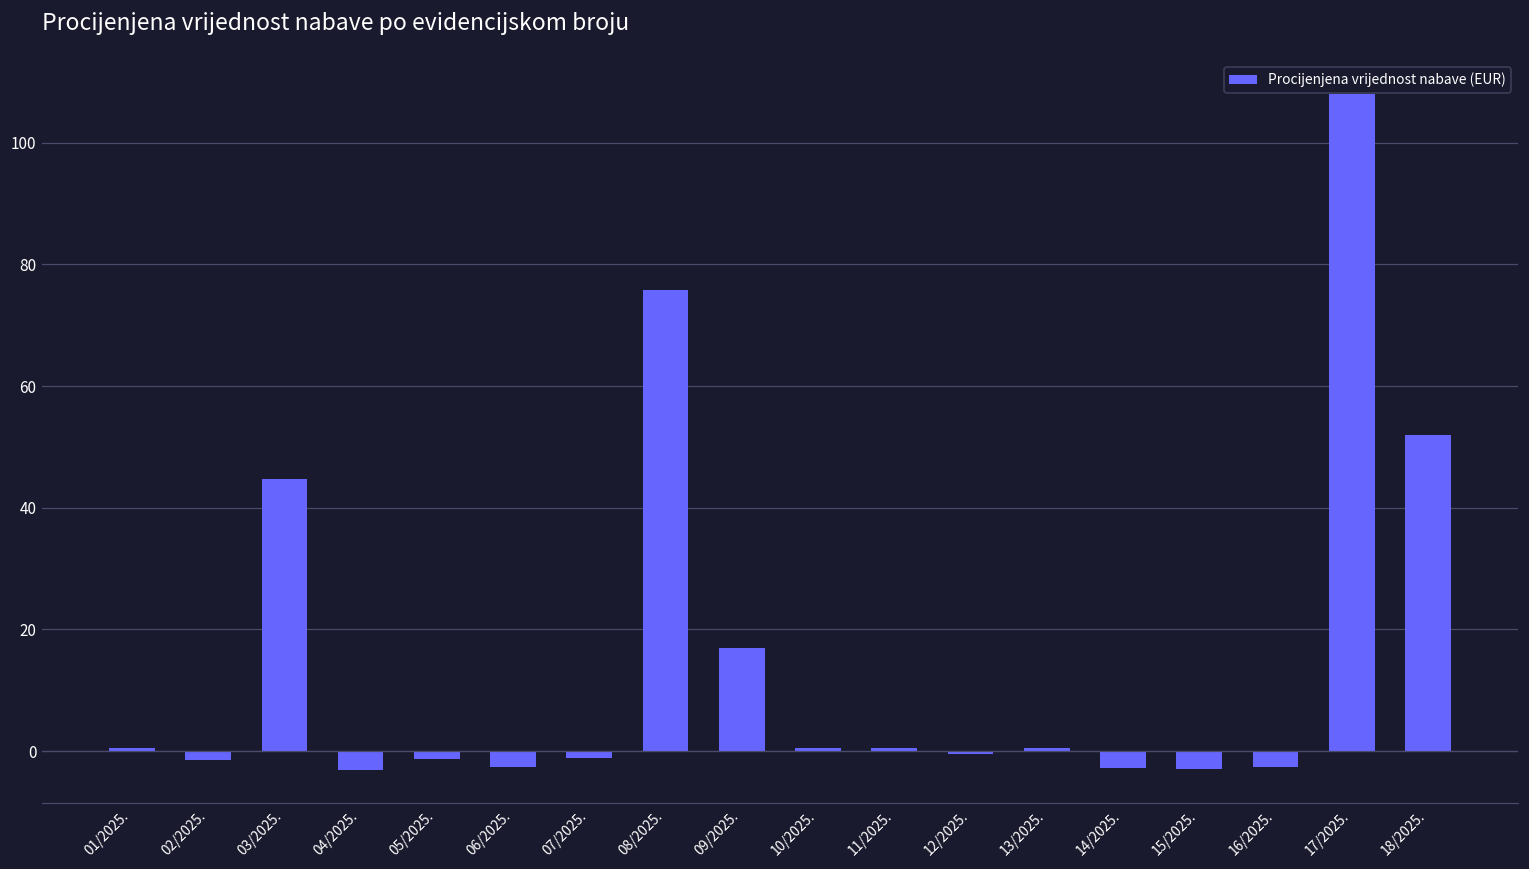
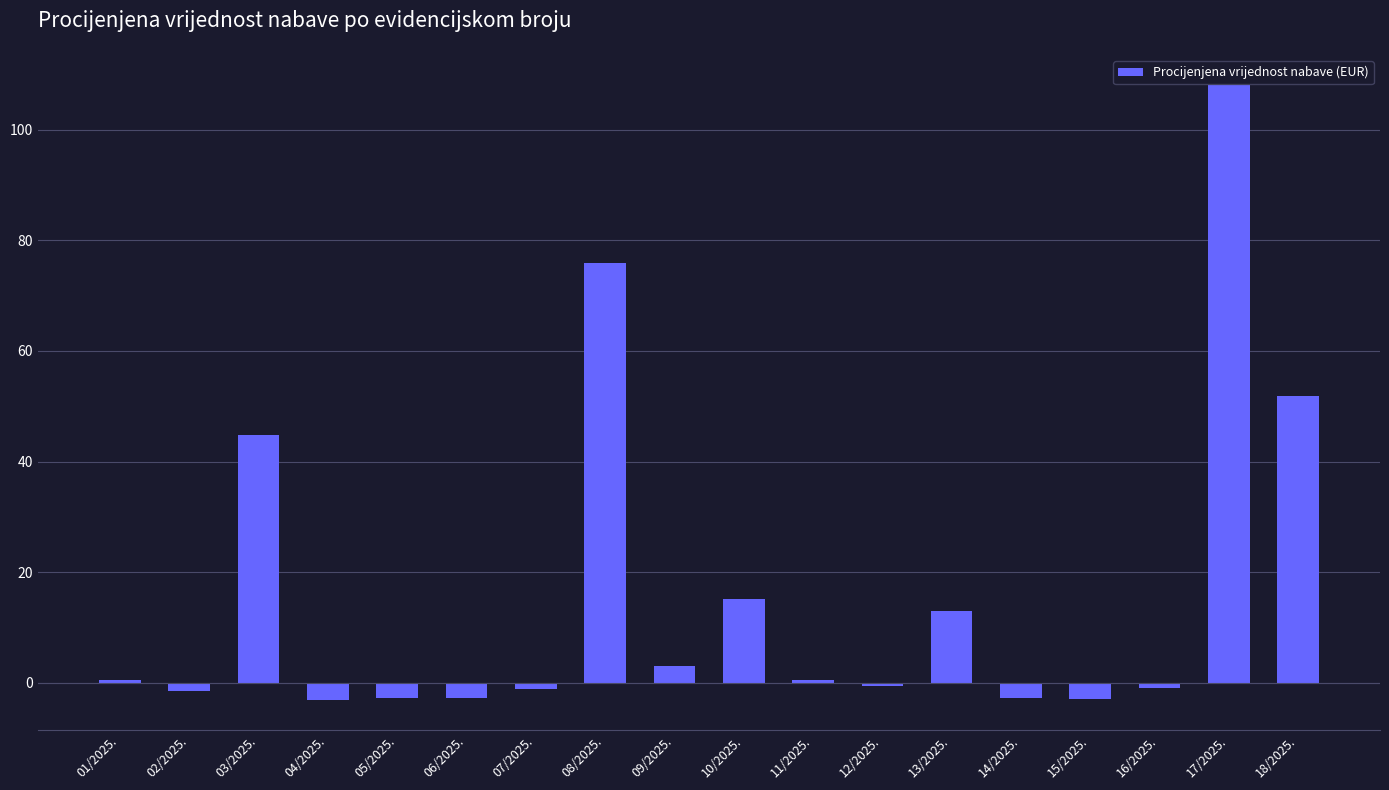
  {
    "01/2025.": 1,
    "02/2025.": -2,
    "03/2025.": 45,
    "04/2025.": -3,
-   "05/2025.": -1,
+   "05/2025.": -3,
    "06/2025.": -3,
    "07/2025.": -1,
    "08/2025.": 76,
-   "09/2025.": 17,
-   "10/2025.": 1,
+   "09/2025.": 3,
+   "10/2025.": 15,
    "11/2025.": 1,
    "12/2025.": -1,
-   "13/2025.": 1,
+   "13/2025.": 13,
    "14/2025.": -3,
    "15/2025.": -3,
-   "16/2025.": -3,
+   "16/2025.": -1,
    "17/2025.": 108,
    "18/2025.": 52
  }
